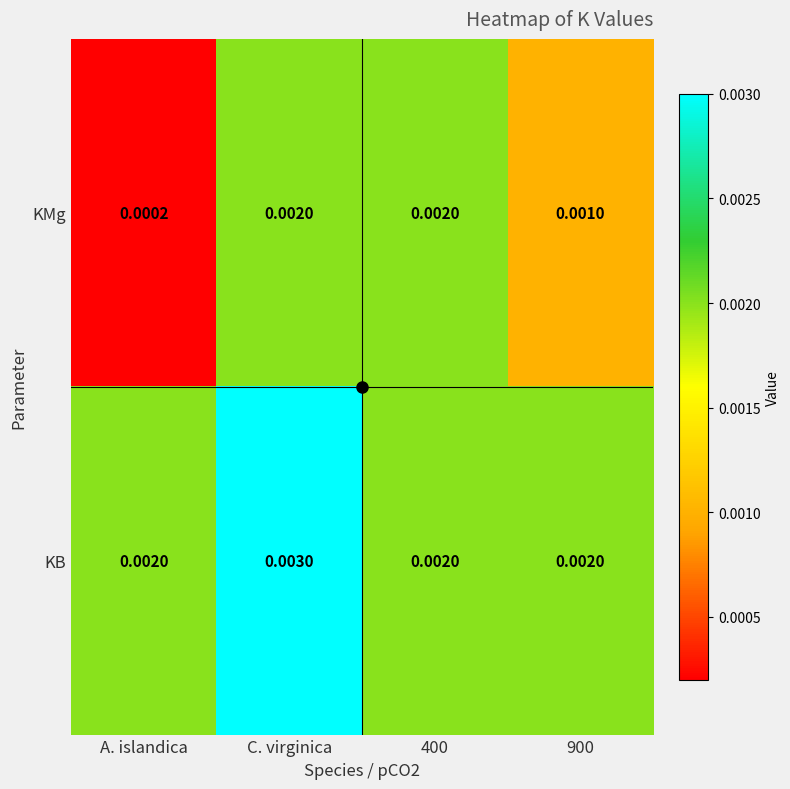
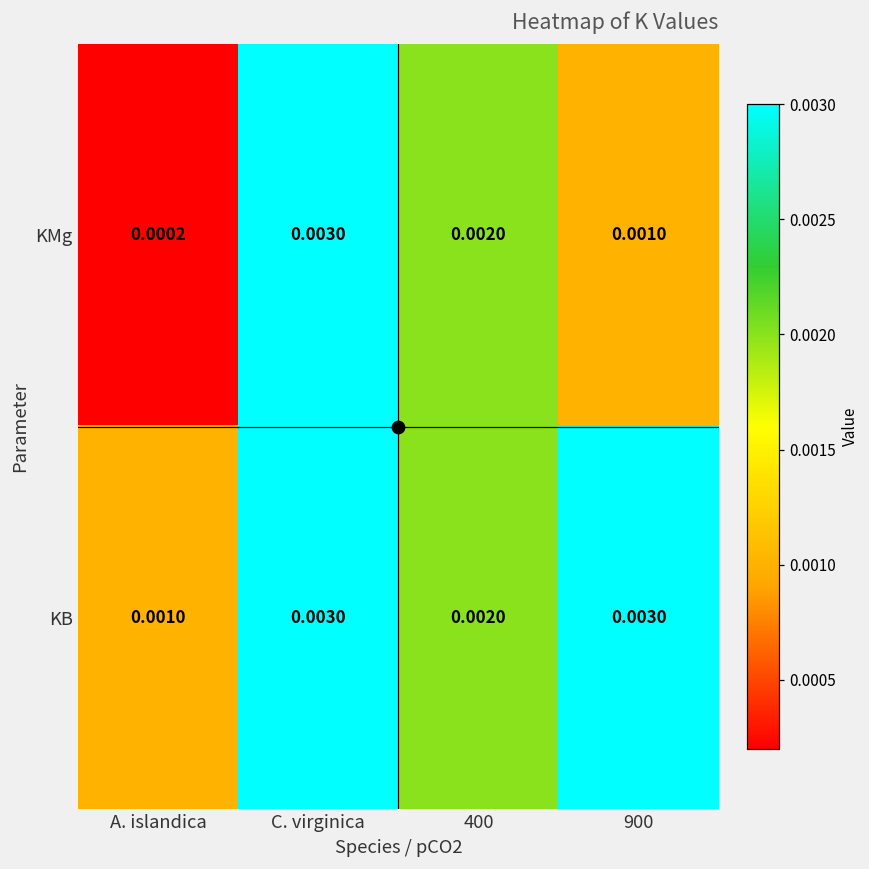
  {
    "KMg": {
      "A. islandica": 0.0002,
-     "C. virginica": 0.0020,
+     "C. virginica": 0.0030,
      "400": 0.0020,
      "900": 0.0010
    },
    "KB": {
-     "A. islandica": 0.0020,
+     "A. islandica": 0.0010,
      "C. virginica": 0.0030,
      "400": 0.0020,
-     "900": 0.0020
+     "900": 0.0030
    }
  }
